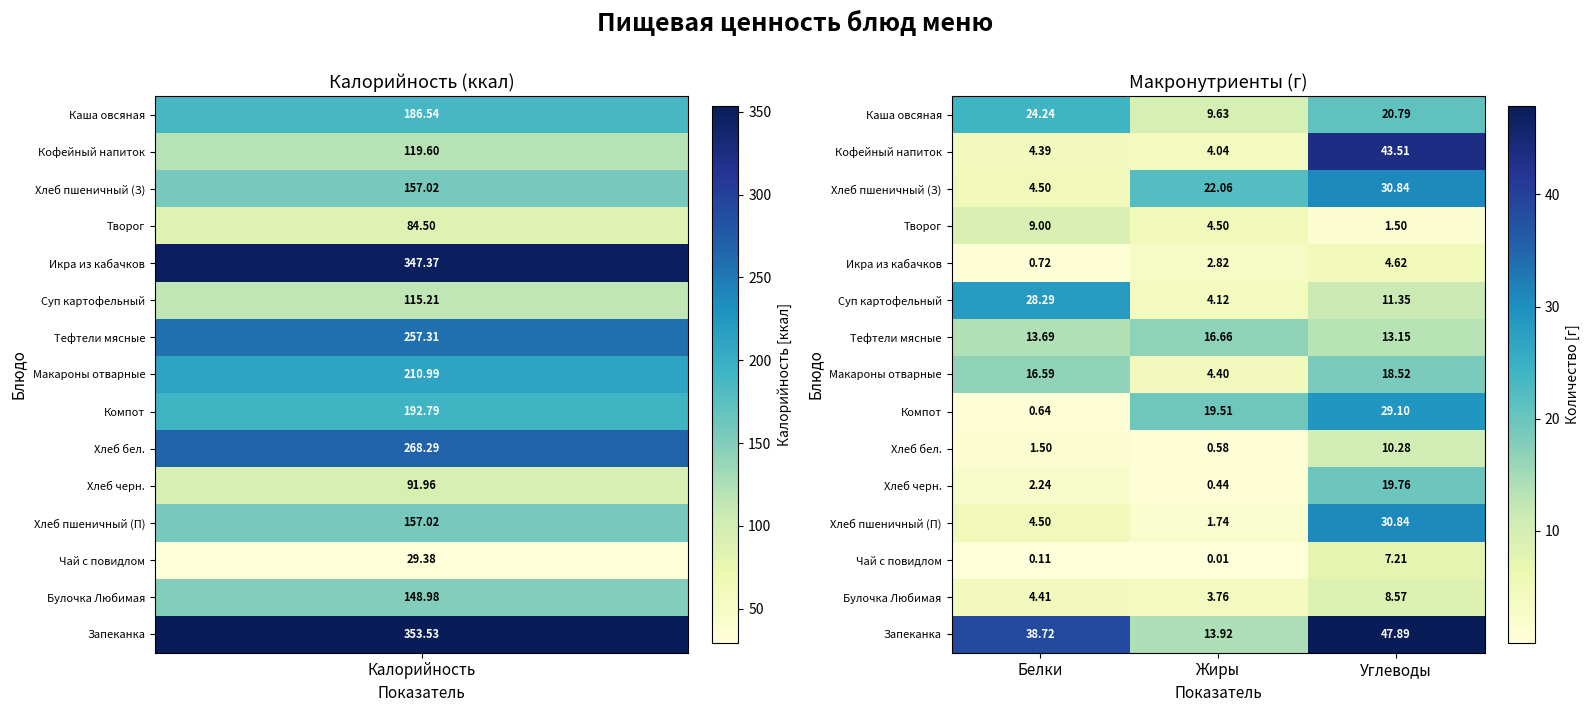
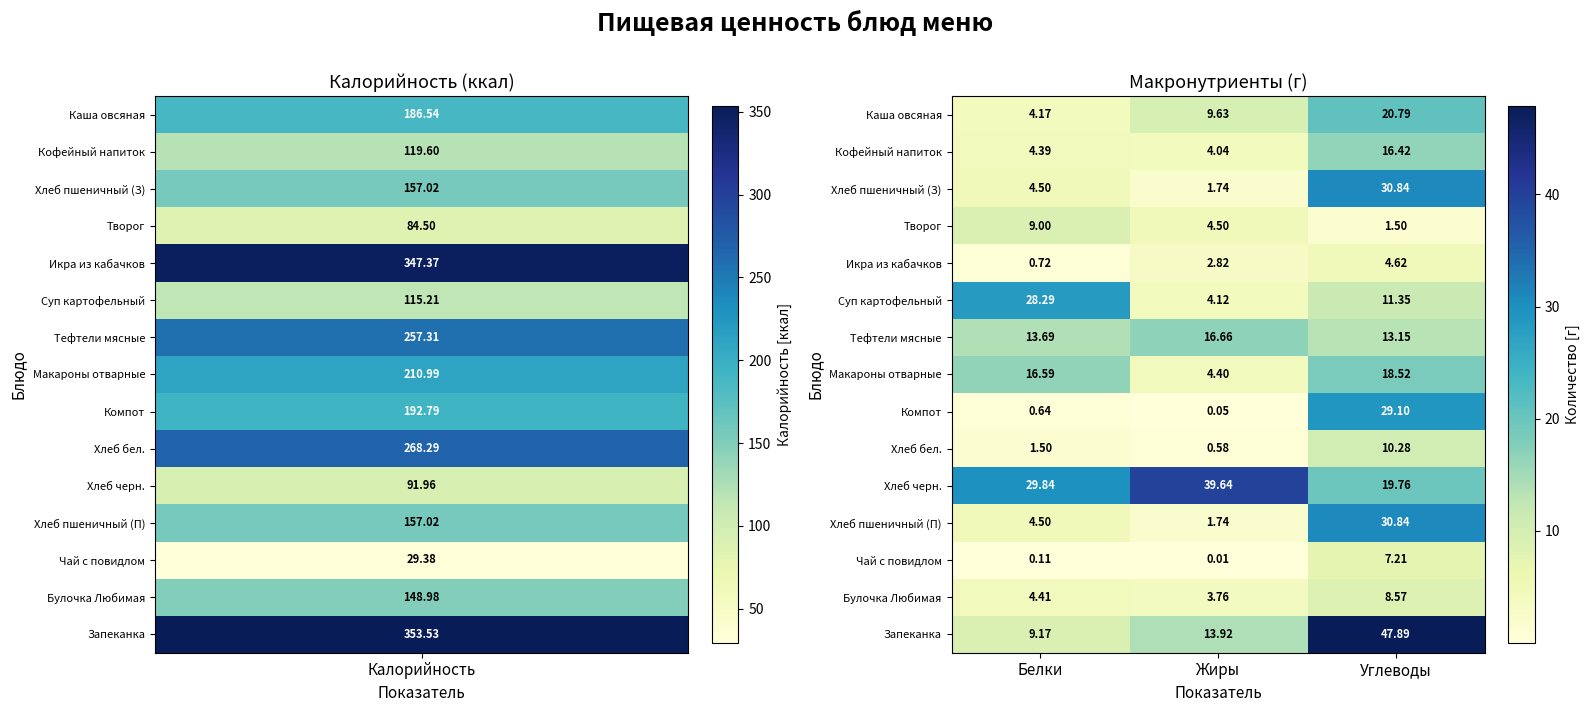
  {
    "Калорийность (ккал)": {
      "Каша овсяная": {
        "Калорийность": 186.54
      },
      "Кофейный напиток": {
        "Калорийность": 119.60
      },
      "Хлеб пшеничный (З)": {
        "Калорийность": 157.02
      },
      "Творог": {
        "Калорийность": 84.50
      },
      "Икра из кабачков": {
        "Калорийность": 347.37
      },
      "Суп картофельный": {
        "Калорийность": 115.21
      },
      "Тефтели мясные": {
        "Калорийность": 257.31
      },
      "Макароны отварные": {
        "Калорийность": 210.99
      },
      "Компот": {
        "Калорийность": 192.79
      },
      "Хлеб бел.": {
        "Калорийность": 268.29
      },
      "Хлеб черн.": {
        "Калорийность": 91.96
      },
      "Хлеб пшеничный (П)": {
        "Калорийность": 157.02
      },
      "Чай с повидлом": {
        "Калорийность": 29.38
      },
      "Булочка Любимая": {
        "Калорийность": 148.98
      },
      "Запеканка": {
        "Калорийность": 353.53
      }
    },
    "Макронутриенты (г)": {
      "Каша овсяная": {
-       "Белки": 24.24,
+       "Белки": 4.17,
        "Жиры": 9.63,
        "Углеводы": 20.79
      },
      "Кофейный напиток": {
        "Белки": 4.39,
        "Жиры": 4.04,
-       "Углеводы": 43.51
+       "Углеводы": 16.42
      },
      "Хлеб пшеничный (З)": {
        "Белки": 4.50,
-       "Жиры": 22.06,
+       "Жиры": 1.74,
        "Углеводы": 30.84
      },
      "Творог": {
        "Белки": 9.00,
        "Жиры": 4.50,
        "Углеводы": 1.50
      },
      "Икра из кабачков": {
        "Белки": 0.72,
        "Жиры": 2.82,
        "Углеводы": 4.62
      },
      "Суп картофельный": {
        "Белки": 28.29,
        "Жиры": 4.12,
        "Углеводы": 11.35
      },
      "Тефтели мясные": {
        "Белки": 13.69,
        "Жиры": 16.66,
        "Углеводы": 13.15
      },
      "Макароны отварные": {
        "Белки": 16.59,
        "Жиры": 4.40,
        "Углеводы": 18.52
      },
      "Компот": {
        "Белки": 0.64,
-       "Жиры": 19.51,
+       "Жиры": 0.05,
        "Углеводы": 29.10
      },
      "Хлеб бел.": {
        "Белки": 1.50,
        "Жиры": 0.58,
        "Углеводы": 10.28
      },
      "Хлеб черн.": {
-       "Белки": 2.24,
-       "Жиры": 0.44,
+       "Белки": 29.84,
+       "Жиры": 39.64,
        "Углеводы": 19.76
      },
      "Хлеб пшеничный (П)": {
        "Белки": 4.50,
        "Жиры": 1.74,
        "Углеводы": 30.84
      },
      "Чай с повидлом": {
        "Белки": 0.11,
        "Жиры": 0.01,
        "Углеводы": 7.21
      },
      "Булочка Любимая": {
        "Белки": 4.41,
        "Жиры": 3.76,
        "Углеводы": 8.57
      },
      "Запеканка": {
-       "Белки": 38.72,
+       "Белки": 9.17,
        "Жиры": 13.92,
        "Углеводы": 47.89
      }
    }
  }
